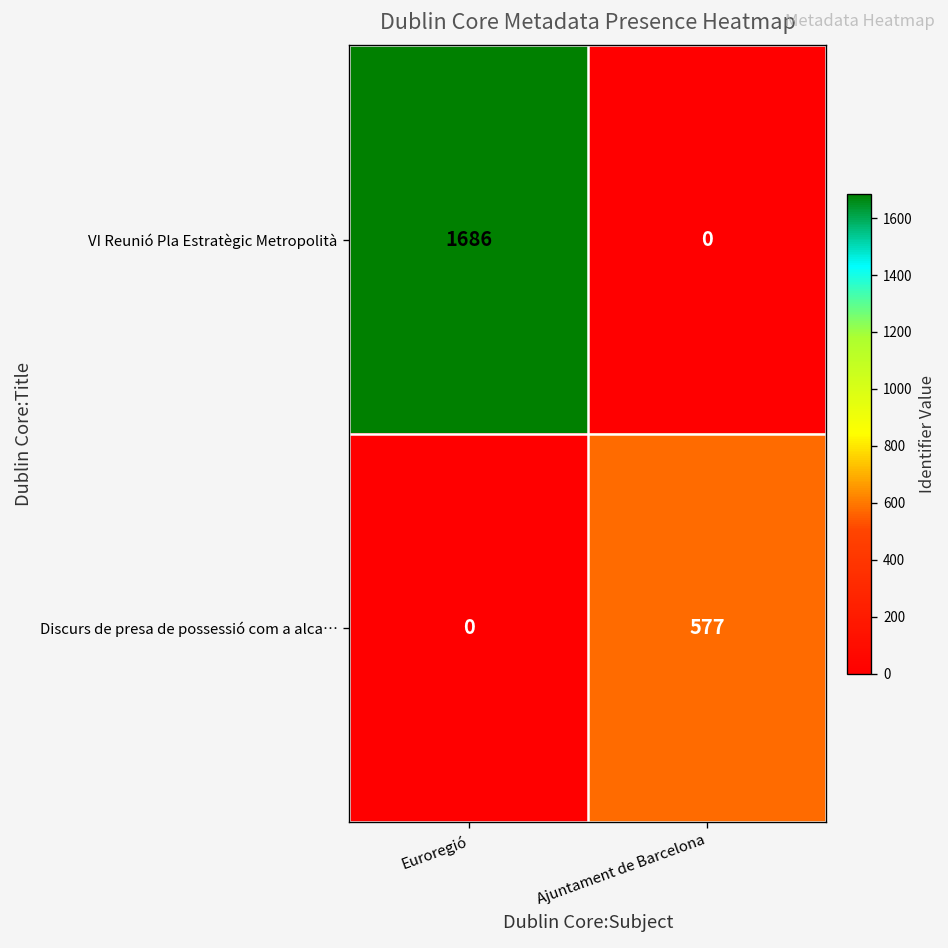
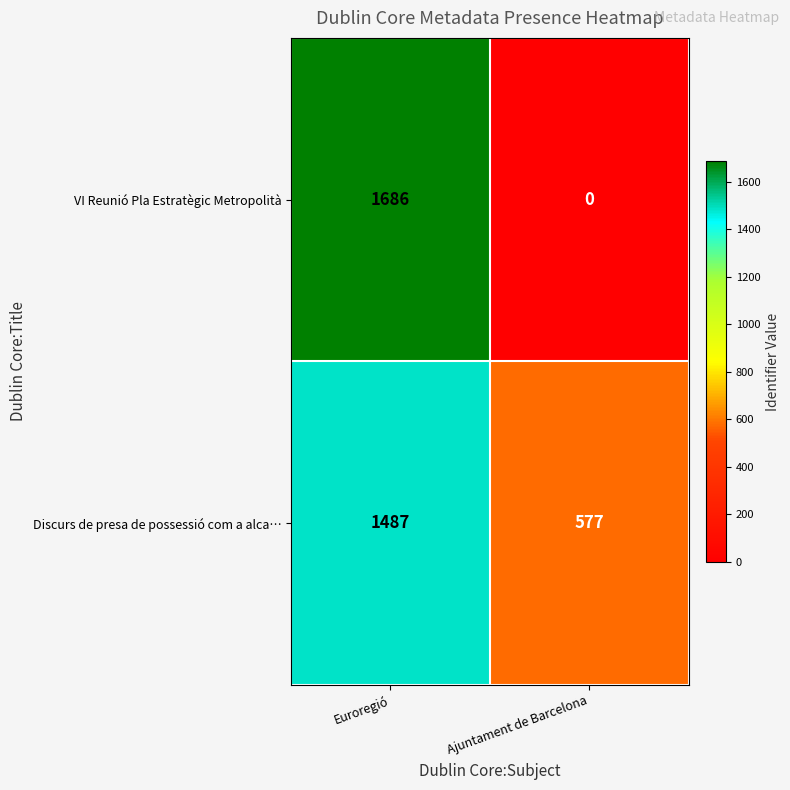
  {
    "VI Reunió Pla Estratègic Metropolità": {
      "Euroregió": 1686,
      "Ajuntament de Barcelona": 0
    },
    "Discurs de presa de possessió com a alca…": {
-     "Euroregió": 0,
+     "Euroregió": 1487,
      "Ajuntament de Barcelona": 577
    }
  }
